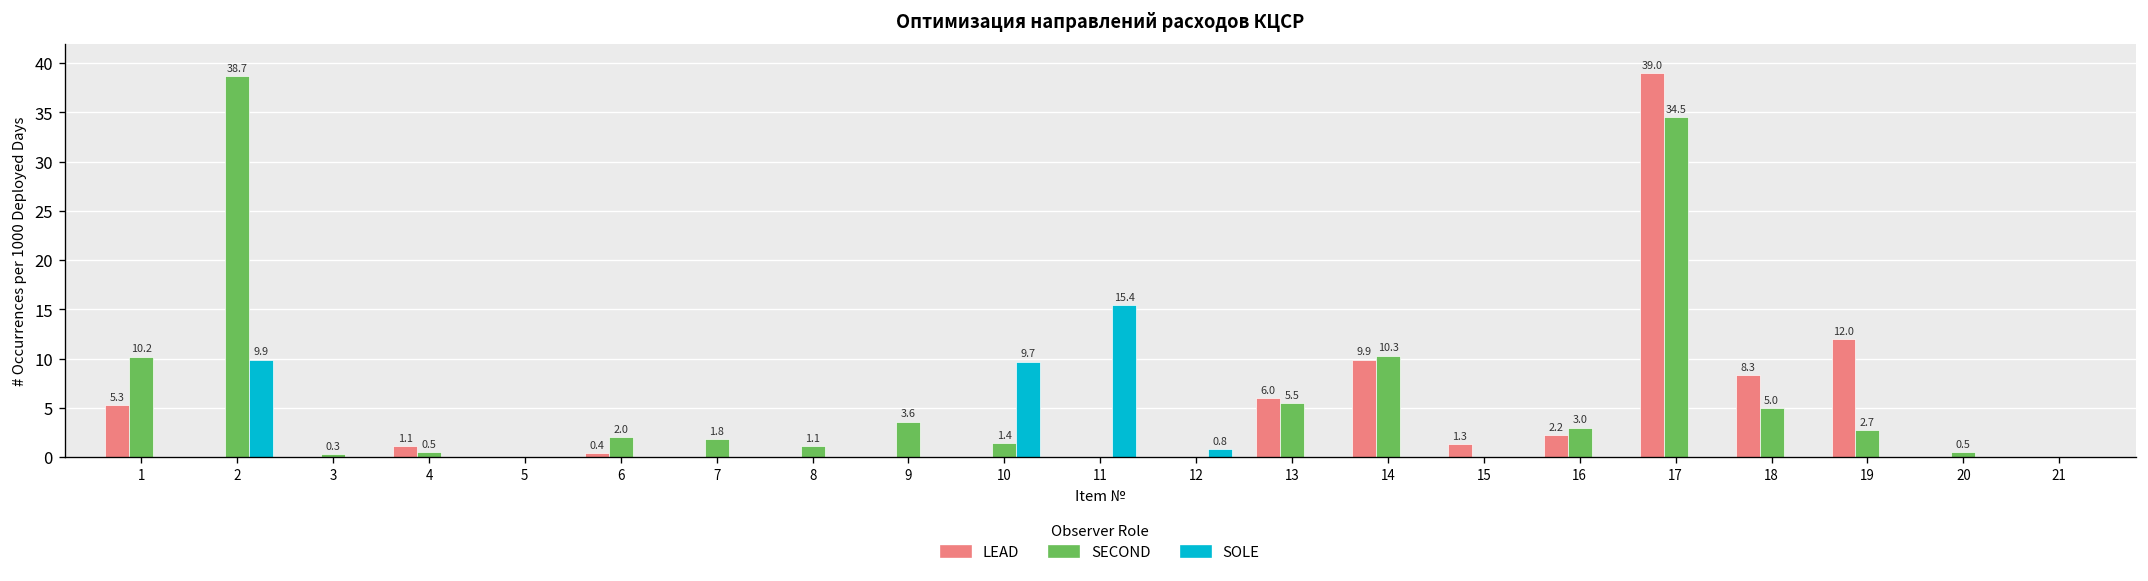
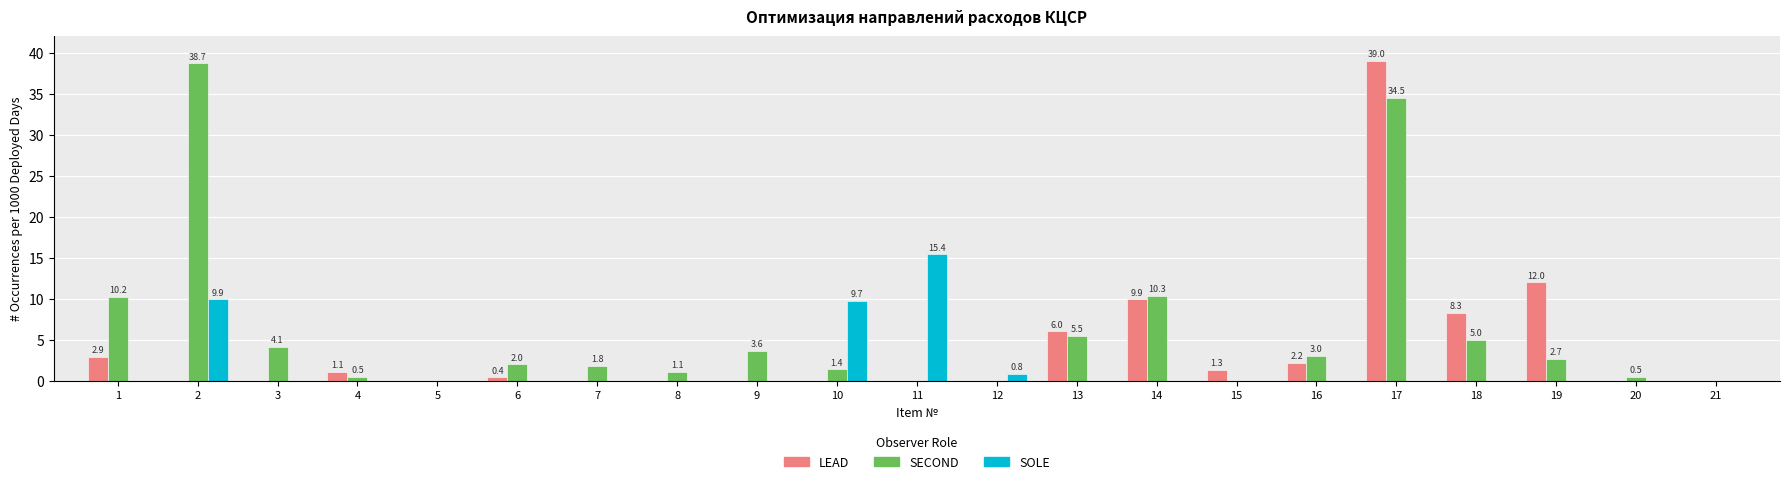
  {
    "LEAD": {
-     "1": 5.3,
+     "1": 2.9,
      "4": 1.1,
      "6": 0.4,
      "13": 6.0,
      "14": 9.9,
      "15": 1.3,
      "16": 2.2,
      "17": 39.0,
      "18": 8.3,
      "19": 12.0
    },
    "SECOND": {
      "1": 10.2,
      "2": 38.7,
-     "3": 0.3,
+     "3": 4.1,
      "4": 0.5,
      "6": 2.0,
      "7": 1.8,
      "8": 1.1,
      "9": 3.6,
      "10": 1.4,
      "13": 5.5,
      "14": 10.3,
      "16": 3.0,
      "17": 34.5,
      "18": 5.0,
      "19": 2.7,
      "20": 0.5
    },
    "SOLE": {
      "2": 9.9,
      "10": 9.7,
      "11": 15.4,
      "12": 0.8
    }
  }
